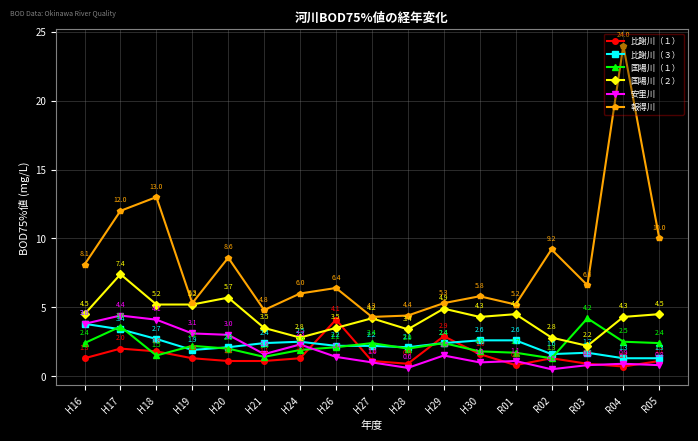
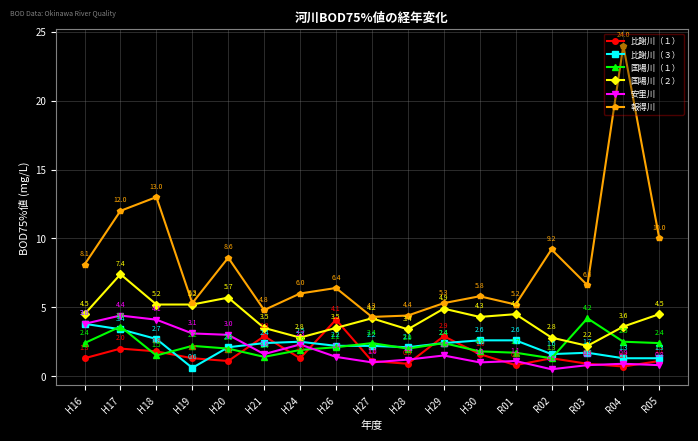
  {
    "比謝川（１）": {
      "H17": 2.0,
-     "H21": 1.1,
+     "H21": 2.9,
      "H26": 4.1,
      "H29": 2.9
    },
    "比謝川（３）": {
      "H18": 2.7,
-     "H19": 1.9,
+     "H19": 0.6,
      "H30": 2.6,
      "R01": 2.6
    },
    "国場川（１）": {
      "H16": 2.4,
      "R03": 4.2,
      "R05": 2.4
    },
    "国場川（２）": {
      "H16": 4.5,
      "H17": 7.4,
      "H18": 5.2,
      "H20": 5.7,
      "H21": 3.5,
      "H30": 4.3,
      "R02": 2.8,
      "R03": 2.2,
-     "R04": 4.3,
+     "R04": 3.6,
      "R05": 4.5
    },
    "安里川": {
      "H17": 4.4,
      "H19": 3.1,
      "H20": 3.0,
-     "H28": 0.6
+     "H28": 1.2
    },
    "報得川": {
      "H16": 8.1,
      "H17": 12.0,
      "H18": 13.0,
      "H20": 8.6,
      "H21": 4.8,
      "H24": 6.0,
      "H26": 6.4,
      "H28": 4.4,
      "H30": 5.8,
      "R01": 5.2,
      "R02": 9.2,
      "R03": 6.6,
      "R05": 10.0
    }
  }
